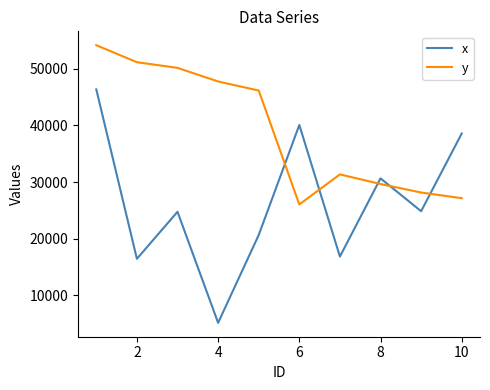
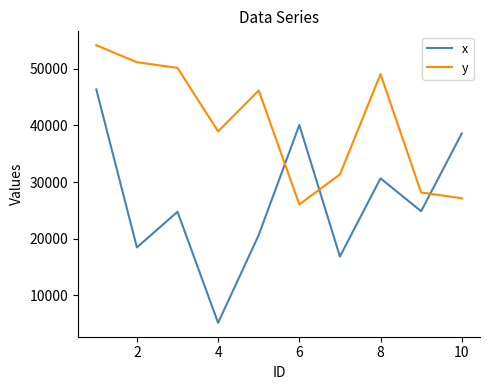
  {
    "x": {
-     "2": 16000,
+     "2": 18000,
      "4": 5000,
      "6": 40000,
      "8": 31000,
      "10": 39000
    },
    "y": {
      "2": 51000,
-     "4": 48000,
+     "4": 39000,
      "6": 26000,
-     "8": 30000,
+     "8": 49000,
      "10": 27000
    }
  }
